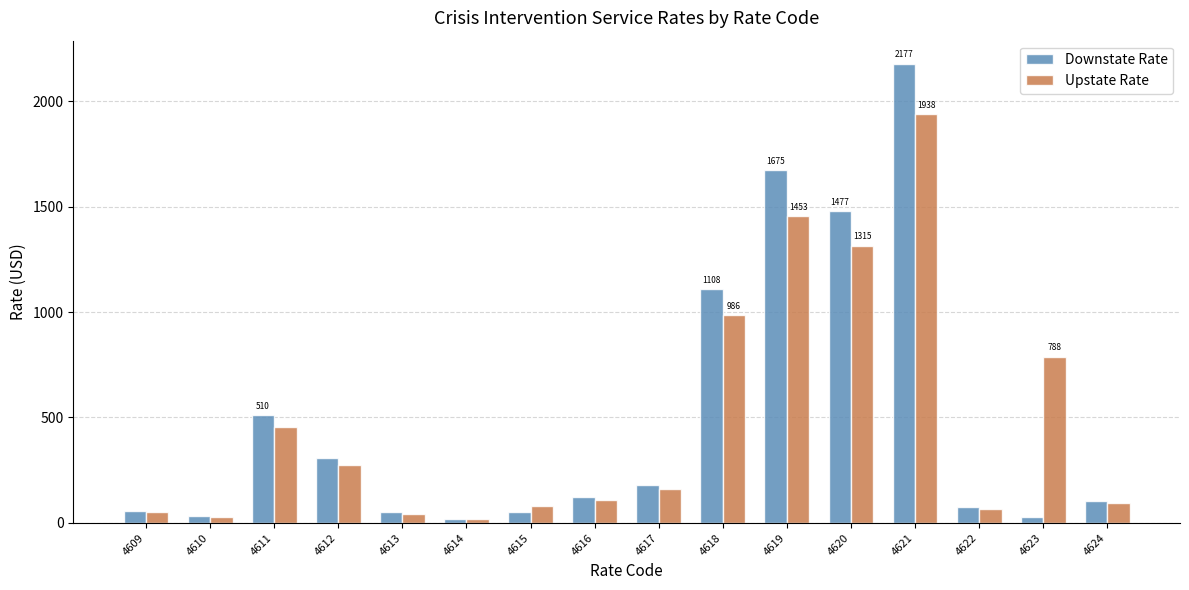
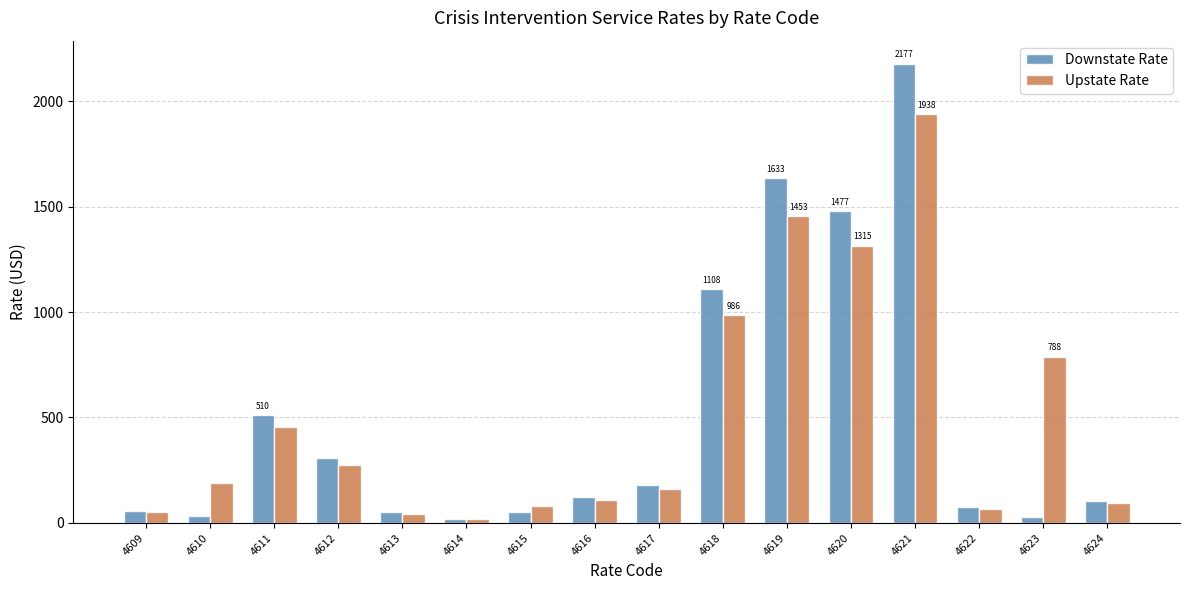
  {
    "Downstate Rate": {
      "4611": 510,
      "4618": 1108,
-     "4619": 1675,
+     "4619": 1633,
      "4620": 1477,
      "4621": 2177
    },
    "Upstate Rate": {
      "4609": 50,
-     "4610": 30,
+     "4610": 190,
      "4611": 450,
      "4612": 270,
      "4613": 40,
      "4614": 20,
      "4615": 80,
      "4616": 110,
      "4617": 160,
      "4622": 70,
      "4624": 90
    }
  }
